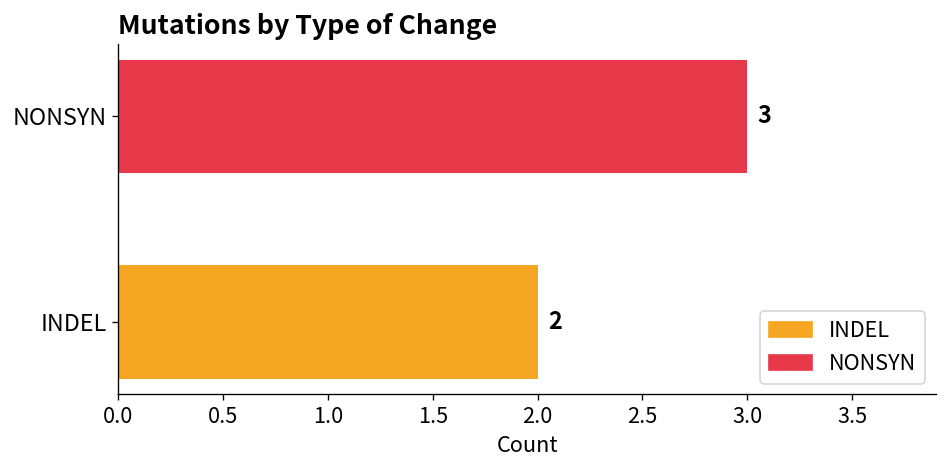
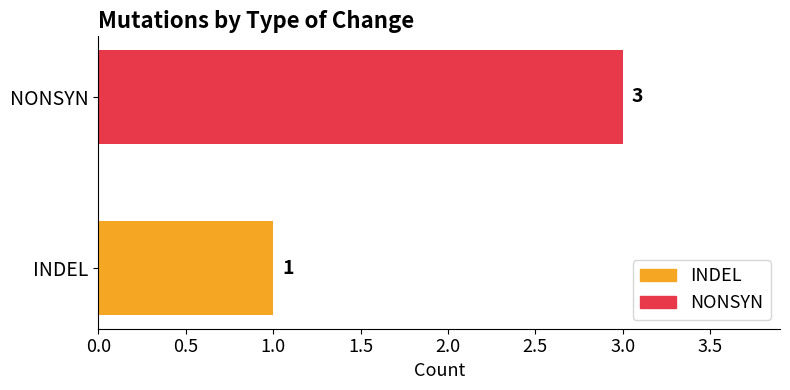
  {
    "NONSYN": 3,
-   "INDEL": 2
+   "INDEL": 1
  }
